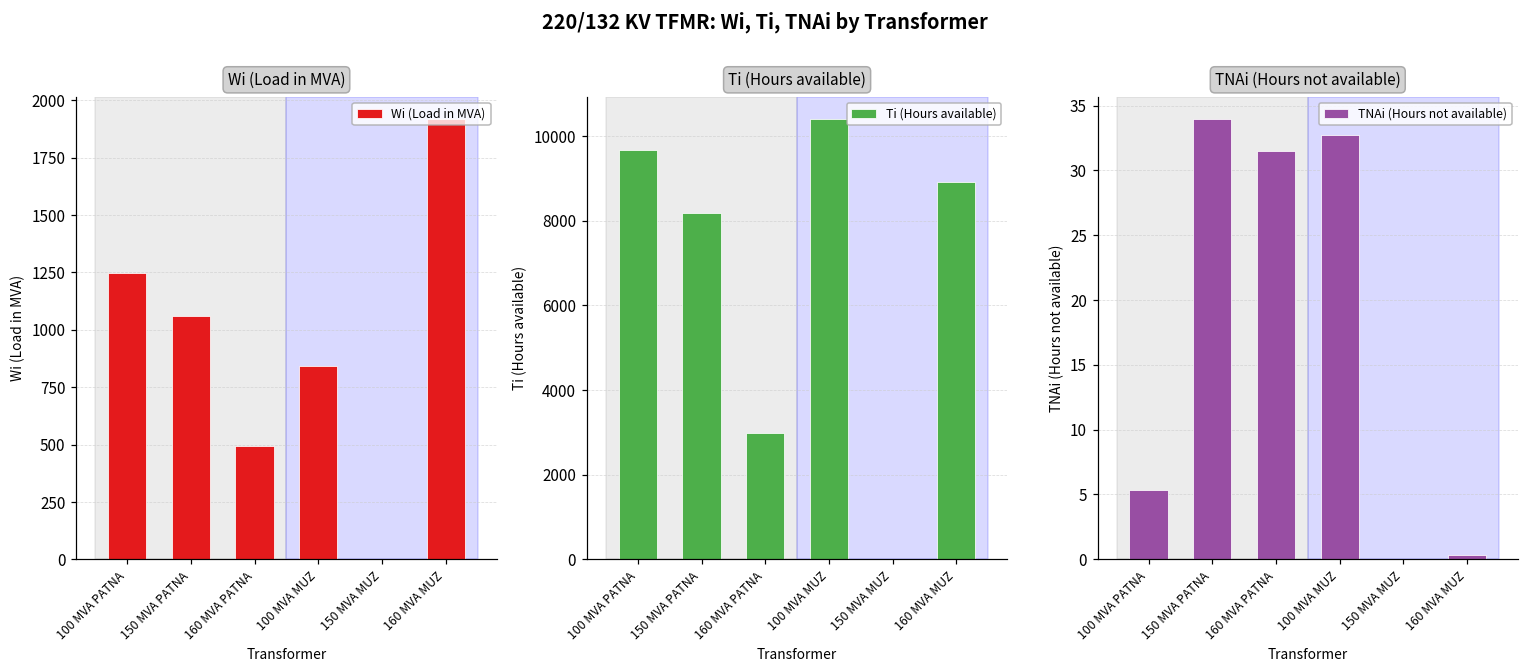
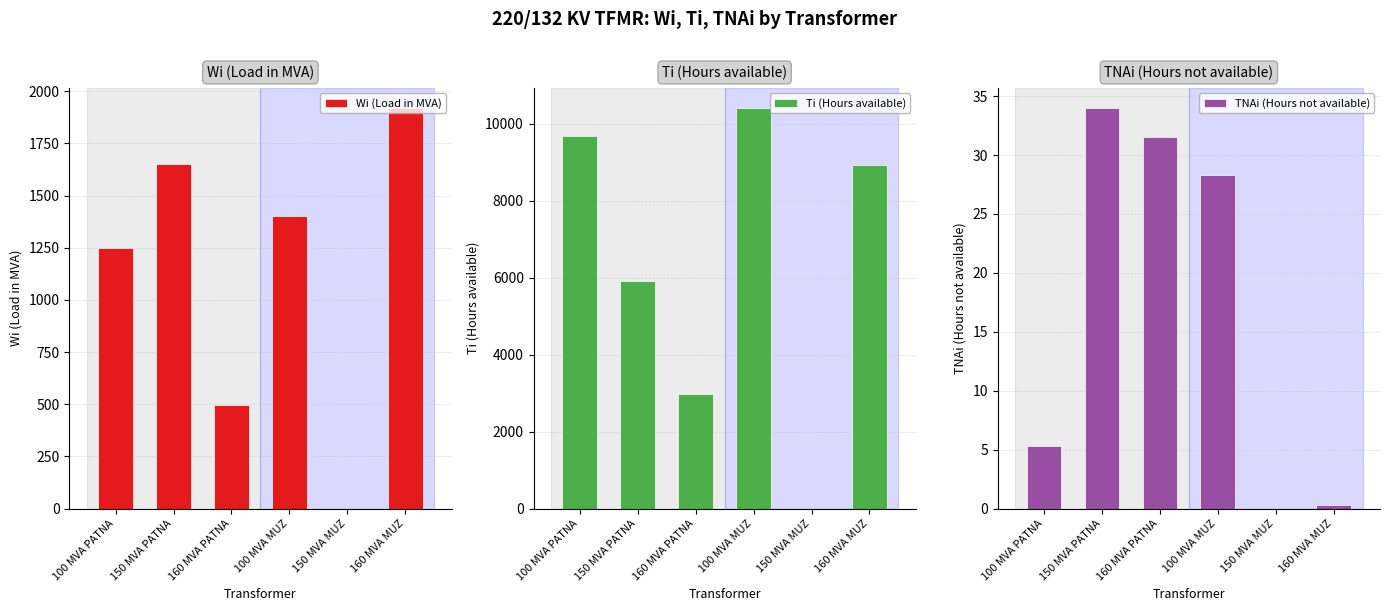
  {
    "Wi (Load in MVA)": {
      "100 MVA PATNA": 1250,
-     "150 MVA PATNA": 1060,
+     "150 MVA PATNA": 1650,
      "160 MVA PATNA": 500,
-     "100 MVA MUZ": 840,
+     "100 MVA MUZ": 1400,
      "150 MVA MUZ": 0
    },
    "Ti (Hours available)": {
      "100 MVA PATNA": 9700,
-     "150 MVA PATNA": 8200,
+     "150 MVA PATNA": 5900,
      "160 MVA PATNA": 3000,
      "100 MVA MUZ": 10400,
      "150 MVA MUZ": 0,
      "160 MVA MUZ": 8900
    },
    "TNAi (Hours not available)": {
      "100 MVA PATNA": 5.3,
      "150 MVA PATNA": 34.0,
      "160 MVA PATNA": 31.5,
-     "100 MVA MUZ": 32.8,
+     "100 MVA MUZ": 28.3,
      "150 MVA MUZ": 0.0,
      "160 MVA MUZ": 0.3
    }
  }
